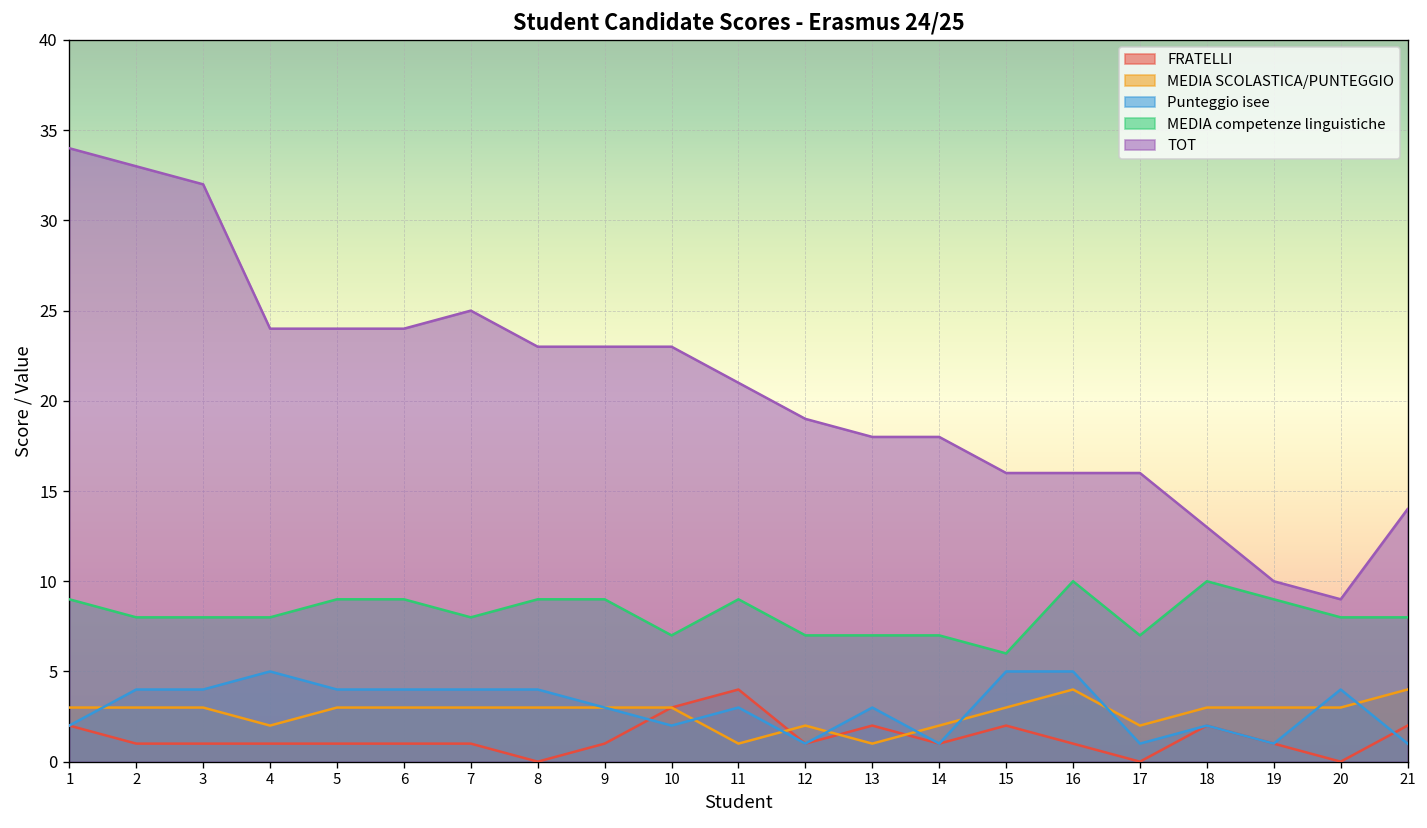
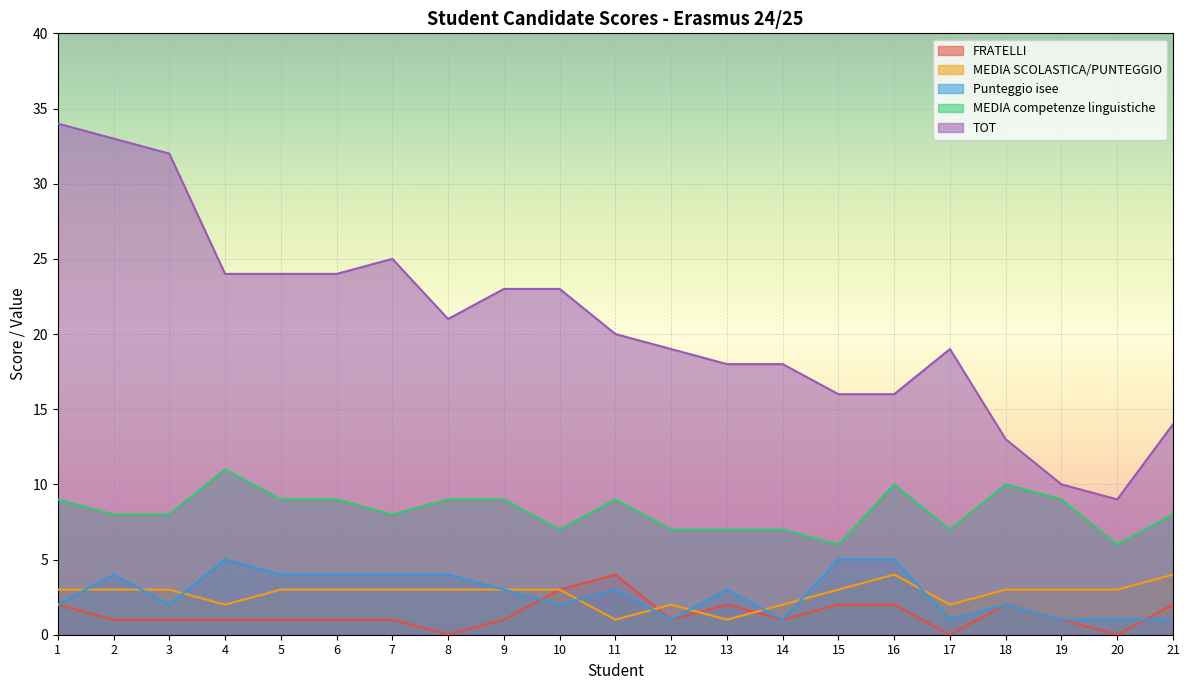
  {
    "FRATELLI": {
      "2": 1,
      "3": 1,
      "4": 1,
      "5": 1,
      "6": 1,
      "7": 1,
      "8": 0,
      "9": 1,
      "11": 4,
      "13": 2,
      "15": 2,
-     "16": 1,
+     "16": 2,
      "17": 0,
      "20": 0,
      "21": 2
    },
    "MEDIA SCOLASTICA/PUNTEGGIO": {
      "1": 3,
      "2": 3,
      "3": 3,
      "4": 2,
      "5": 3,
      "6": 3,
      "7": 3,
      "8": 3,
      "11": 1,
      "12": 2,
      "13": 1,
      "14": 2,
      "15": 3,
      "16": 4,
      "17": 2,
      "18": 3,
      "19": 3,
      "20": 3,
      "21": 4
    },
    "Punteggio isee": {
      "2": 4,
-     "3": 4,
+     "3": 2,
      "4": 5,
      "5": 4,
      "6": 4,
      "7": 4,
      "8": 4,
      "10": 2,
      "11": 3,
      "13": 3,
      "15": 5,
      "16": 5,
      "17": 1,
-     "20": 4,
+     "20": 1,
      "21": 1
    },
    "MEDIA competenze linguistiche": {
      "1": 9,
      "2": 8,
      "3": 8,
-     "4": 8,
+     "4": 11,
      "5": 9,
      "6": 9,
      "7": 8,
      "8": 9,
      "9": 9,
      "10": 7,
      "11": 9,
      "12": 7,
      "13": 7,
      "14": 7,
      "15": 6,
      "16": 10,
      "17": 7,
      "18": 10,
      "19": 9,
-     "20": 8,
+     "20": 6,
      "21": 8
    },
    "TOT": {
      "1": 34,
      "2": 33,
      "3": 32,
      "4": 24,
      "5": 24,
      "6": 24,
      "7": 25,
-     "8": 23,
+     "8": 21,
      "9": 23,
      "10": 23,
-     "11": 21,
+     "11": 20,
      "12": 19,
      "13": 18,
      "14": 18,
      "15": 16,
      "16": 16,
-     "17": 16,
+     "17": 19,
      "18": 13,
      "19": 10,
      "20": 9,
      "21": 14
    }
  }
